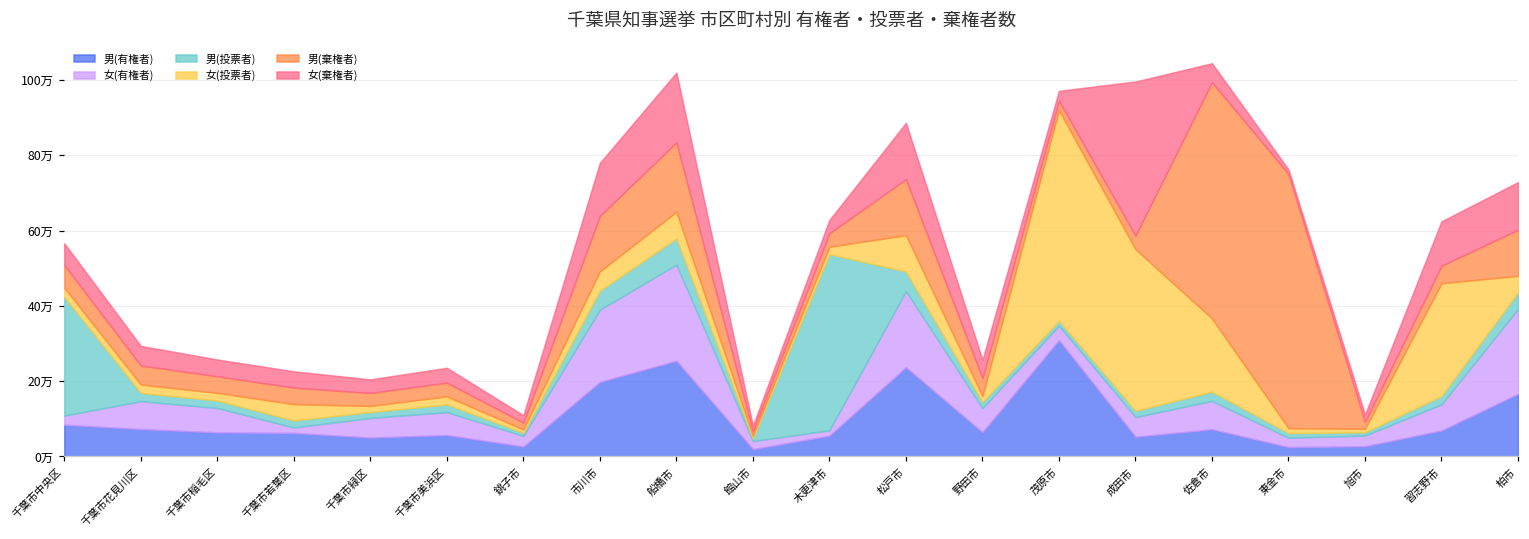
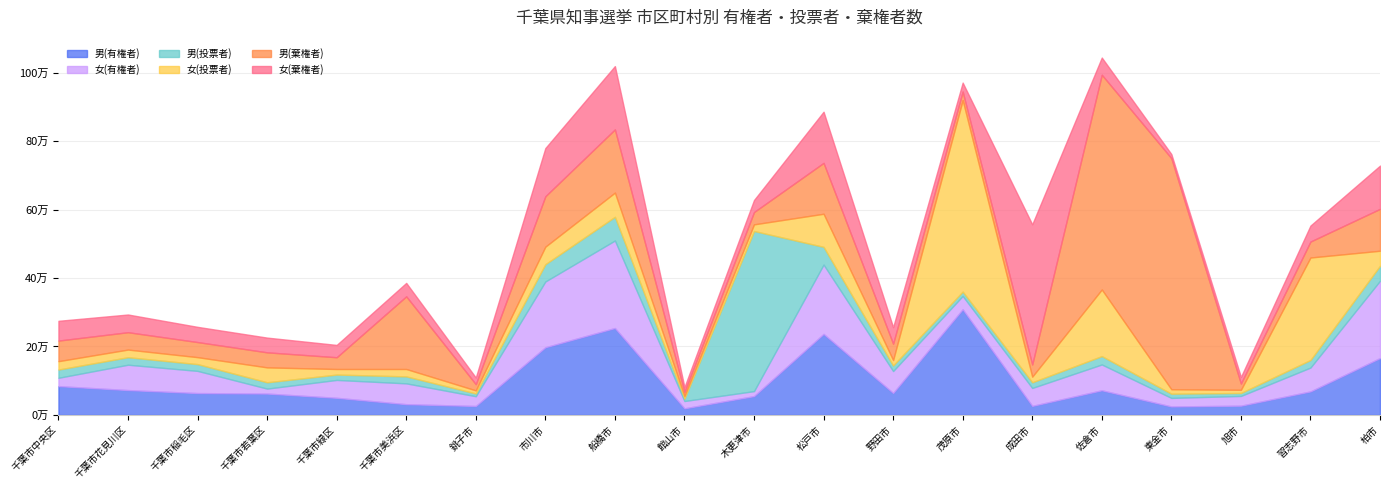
  {
    "男(有権者)": {
      "千葉市中央区": "8万",
      "千葉市花見川区": "7万",
      "千葉市稲毛区": "6万",
      "千葉市若葉区": "6万",
      "千葉市緑区": "5万",
-     "千葉市美浜区": "6万",
+     "千葉市美浜区": "3万",
      "銚子市": "3万",
      "市川市": "20万",
      "船橋市": "25万",
      "館山市": "2万",
      "木更津市": "5万",
      "松戸市": "24万",
      "野田市": "6万",
      "茂原市": "31万",
-     "成田市": "5万",
+     "成田市": "3万",
      "佐倉市": "7万",
      "東金市": "2万",
      "旭市": "3万",
      "習志野市": "7万",
      "柏市": "17万"
    },
    "女(有権者)": {
      "千葉市中央区": "2万",
      "千葉市花見川区": "7万",
      "千葉市稲毛区": "6万",
      "千葉市若葉区": "1万",
      "千葉市緑区": "5万",
      "千葉市美浜区": "6万",
      "銚子市": "3万",
      "市川市": "19万",
      "船橋市": "26万",
      "木更津市": "1万",
      "松戸市": "20万",
      "野田市": "6万",
      "茂原市": "4万",
      "成田市": "5万",
      "佐倉市": "8万",
      "東金市": "2万",
      "旭市": "3万",
      "習志野市": "7万",
      "柏市": "23万"
    },
    "男(投票者)": {
-     "千葉市中央区": "32万",
+     "千葉市中央区": "2万",
      "千葉市花見川区": "2万",
      "千葉市稲毛区": "2万",
      "千葉市若葉区": "2万",
      "千葉市緑区": "2万",
      "千葉市美浜区": "2万",
      "銚子市": "1万",
      "市川市": "5万",
      "船橋市": "7万",
      "木更津市": "47万",
      "松戸市": "5万",
      "野田市": "2万",
      "茂原市": "1万",
      "成田市": "2万",
      "佐倉市": "2万",
      "東金市": "1万",
      "旭市": "1万",
      "習志野市": "2万",
      "柏市": "4万"
    },
    "女(投票者)": {
      "千葉市中央区": "2万",
      "千葉市花見川区": "2万",
      "千葉市稲毛区": "2万",
      "千葉市若葉区": "4万",
      "千葉市緑区": "2万",
      "千葉市美浜区": "2万",
      "銚子市": "1万",
      "市川市": "5万",
      "船橋市": "7万",
      "館山市": "1万",
      "木更津市": "2万",
      "松戸市": "10万",
      "野田市": "2万",
      "茂原市": "56万",
-     "成田市": "43万",
+     "成田市": "2万",
      "佐倉市": "19万",
      "東金市": "1万",
      "旭市": "1万",
      "習志野市": "30万",
      "柏市": "4万"
    },
    "男(棄権者)": {
      "千葉市中央区": "6万",
      "千葉市花見川区": "5万",
      "千葉市稲毛区": "4万",
      "千葉市若葉区": "4万",
      "千葉市緑区": "3万",
-     "千葉市美浜区": "4万",
+     "千葉市美浜区": "21万",
      "銚子市": "2万",
      "市川市": "15万",
      "船橋市": "18万",
      "館山市": "1万",
      "木更津市": "4万",
      "松戸市": "15万",
      "野田市": "5万",
      "茂原市": "3万",
      "成田市": "4万",
      "佐倉市": "63万",
      "東金市": "68万",
      "旭市": "2万",
      "習志野市": "5万",
      "柏市": "12万"
    },
    "女(棄権者)": {
      "千葉市中央区": "6万",
      "千葉市花見川区": "5万",
      "千葉市稲毛区": "4万",
      "千葉市若葉区": "4万",
      "千葉市緑区": "4万",
      "千葉市美浜区": "4万",
      "銚子市": "2万",
      "市川市": "14万",
      "船橋市": "19万",
      "館山市": "1万",
      "木更津市": "4万",
      "松戸市": "15万",
      "野田市": "5万",
      "茂原市": "3万",
      "成田市": "41万",
      "佐倉市": "5万",
      "東金市": "1万",
      "旭市": "2万",
-     "習志野市": "12万",
+     "習志野市": "5万",
      "柏市": "13万"
    }
  }
